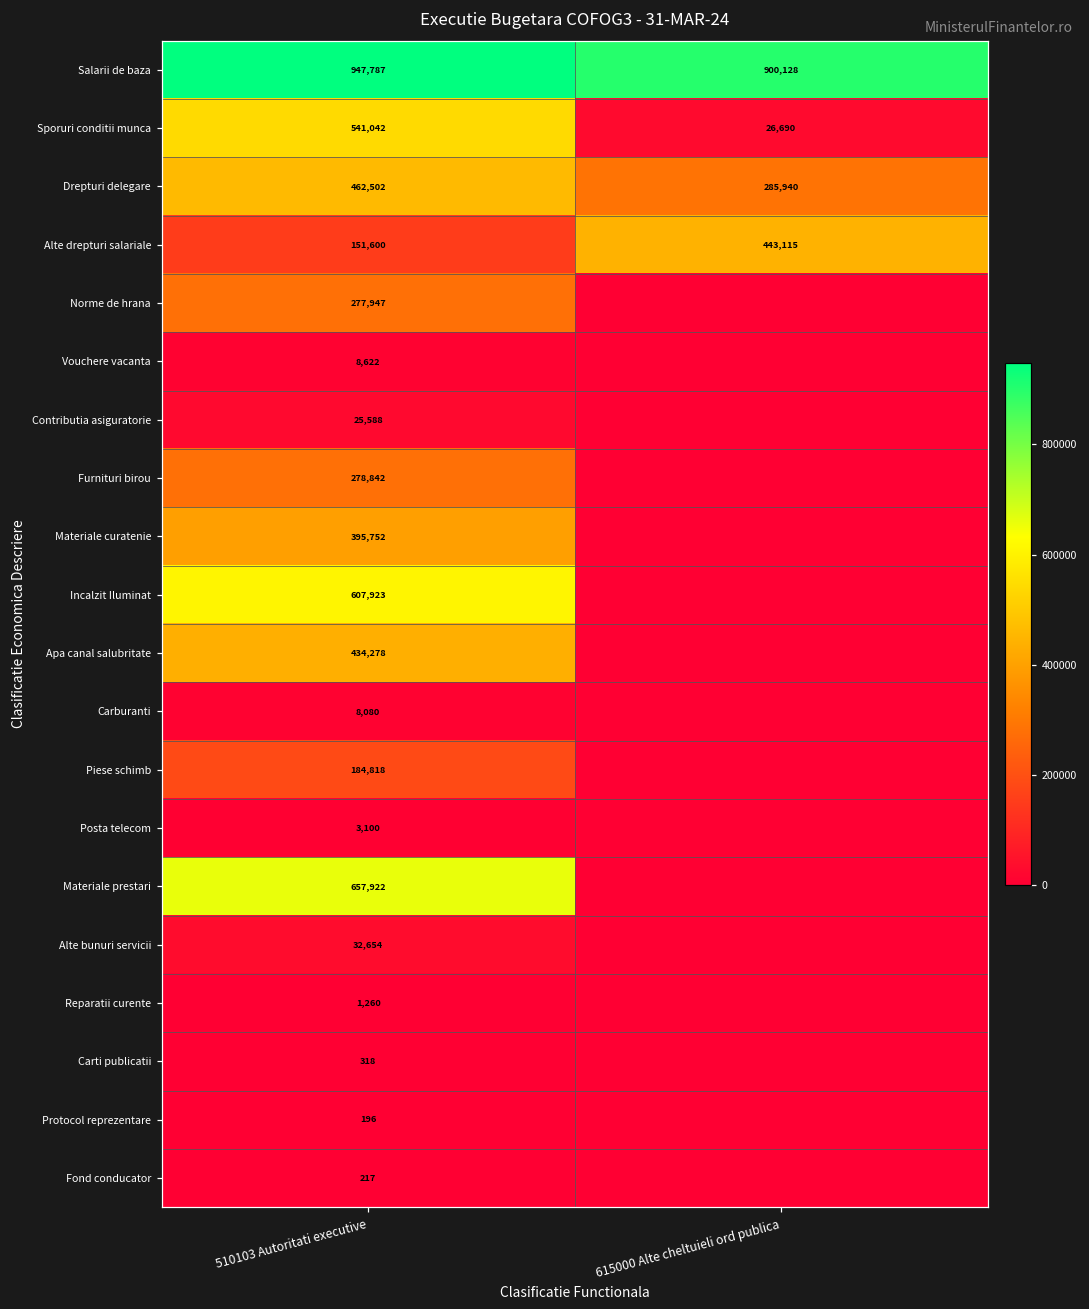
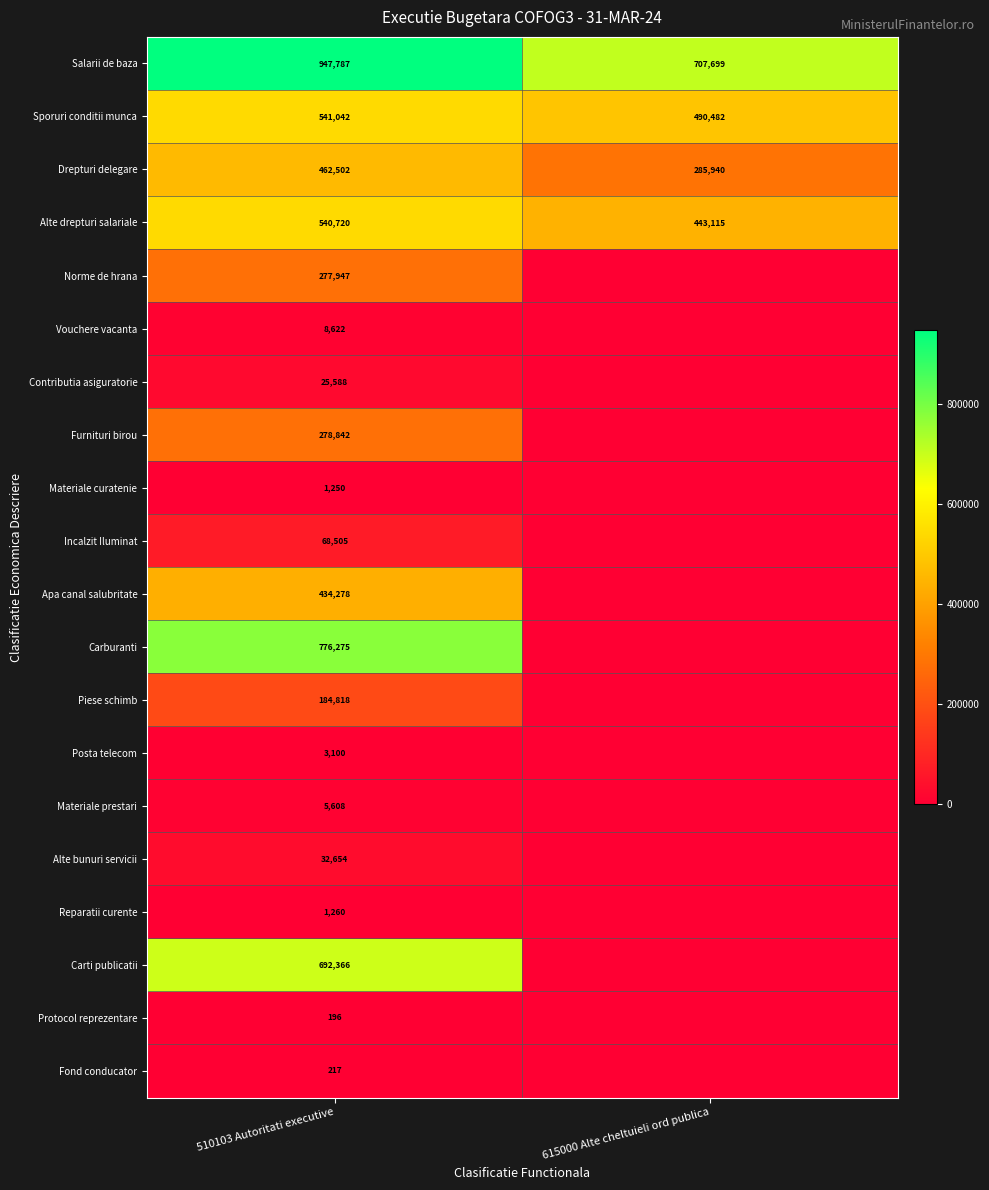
  {
    "Salarii de baza": {
      "510103 Autoritati executive": "947,787",
-     "615000 Alte cheltuieli ord publica": "900,128"
+     "615000 Alte cheltuieli ord publica": "707,699"
    },
    "Sporuri conditii munca": {
      "510103 Autoritati executive": "541,042",
-     "615000 Alte cheltuieli ord publica": "26,690"
+     "615000 Alte cheltuieli ord publica": "490,482"
    },
    "Drepturi delegare": {
      "510103 Autoritati executive": "462,502",
      "615000 Alte cheltuieli ord publica": "285,940"
    },
    "Alte drepturi salariale": {
-     "510103 Autoritati executive": "151,600",
+     "510103 Autoritati executive": "540,720",
      "615000 Alte cheltuieli ord publica": "443,115"
    },
    "Norme de hrana": {
      "510103 Autoritati executive": "277,947"
    },
    "Vouchere vacanta": {
      "510103 Autoritati executive": "8,622"
    },
    "Contributia asiguratorie": {
      "510103 Autoritati executive": "25,588"
    },
    "Furnituri birou": {
      "510103 Autoritati executive": "278,842"
    },
    "Materiale curatenie": {
-     "510103 Autoritati executive": "395,752"
+     "510103 Autoritati executive": "1,250"
    },
    "Incalzit Iluminat": {
-     "510103 Autoritati executive": "607,923"
+     "510103 Autoritati executive": "68,505"
    },
    "Apa canal salubritate": {
      "510103 Autoritati executive": "434,278"
    },
    "Carburanti": {
-     "510103 Autoritati executive": "8,080"
+     "510103 Autoritati executive": "776,275"
    },
    "Piese schimb": {
      "510103 Autoritati executive": "184,818"
    },
    "Posta telecom": {
      "510103 Autoritati executive": "3,100"
    },
    "Materiale prestari": {
-     "510103 Autoritati executive": "657,922"
+     "510103 Autoritati executive": "5,608"
    },
    "Alte bunuri servicii": {
      "510103 Autoritati executive": "32,654"
    },
    "Reparatii curente": {
      "510103 Autoritati executive": "1,260"
    },
    "Carti publicatii": {
-     "510103 Autoritati executive": "318"
+     "510103 Autoritati executive": "692,366"
    },
    "Protocol reprezentare": {
      "510103 Autoritati executive": "196"
    },
    "Fond conducator": {
      "510103 Autoritati executive": "217"
    }
  }
